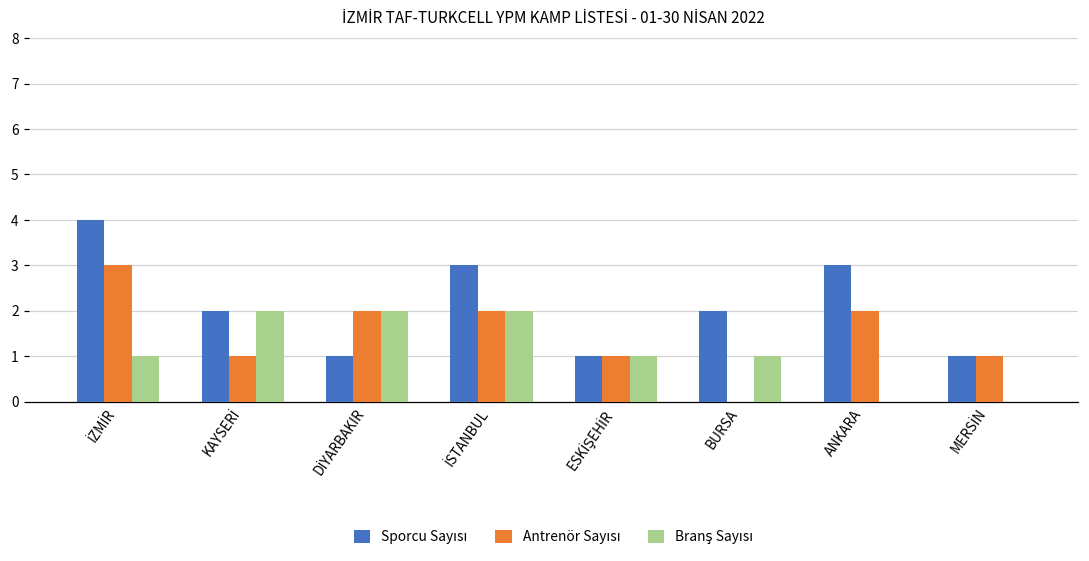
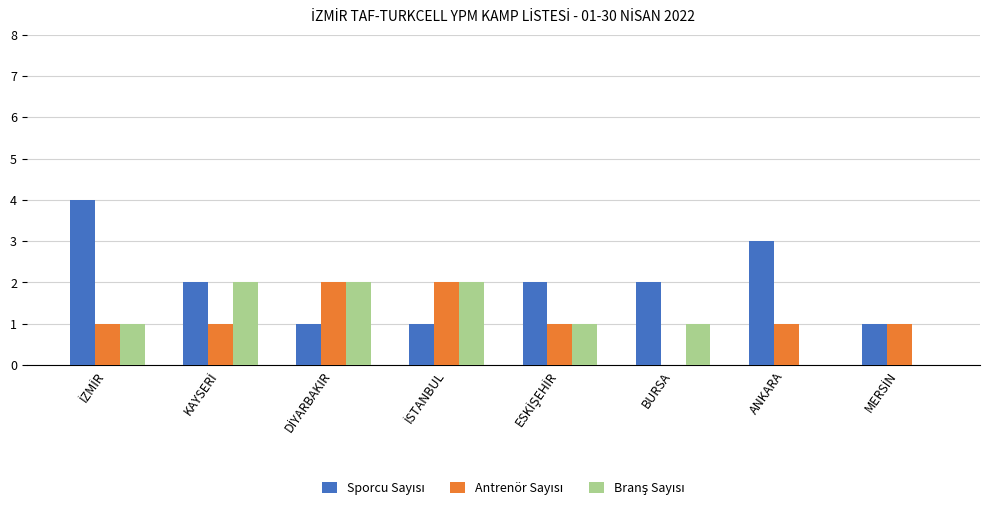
  {
    "Sporcu Sayısı": {
      "İZMİR": 4,
      "KAYSERİ": 2,
      "DİYARBAKIR": 1,
-     "İSTANBUL": 3,
-     "ESKİŞEHİR": 1,
+     "İSTANBUL": 1,
+     "ESKİŞEHİR": 2,
      "BURSA": 2,
      "ANKARA": 3,
      "MERSİN": 1
    },
    "Antrenör Sayısı": {
-     "İZMİR": 3,
+     "İZMİR": 1,
      "KAYSERİ": 1,
      "DİYARBAKIR": 2,
      "İSTANBUL": 2,
      "ESKİŞEHİR": 1,
      "BURSA": 0,
-     "ANKARA": 2,
+     "ANKARA": 1,
      "MERSİN": 1
    },
    "Branş Sayısı": {
      "İZMİR": 1,
      "KAYSERİ": 2,
      "DİYARBAKIR": 2,
      "İSTANBUL": 2,
      "ESKİŞEHİR": 1,
      "BURSA": 1,
      "ANKARA": 0,
      "MERSİN": 0
    }
  }
